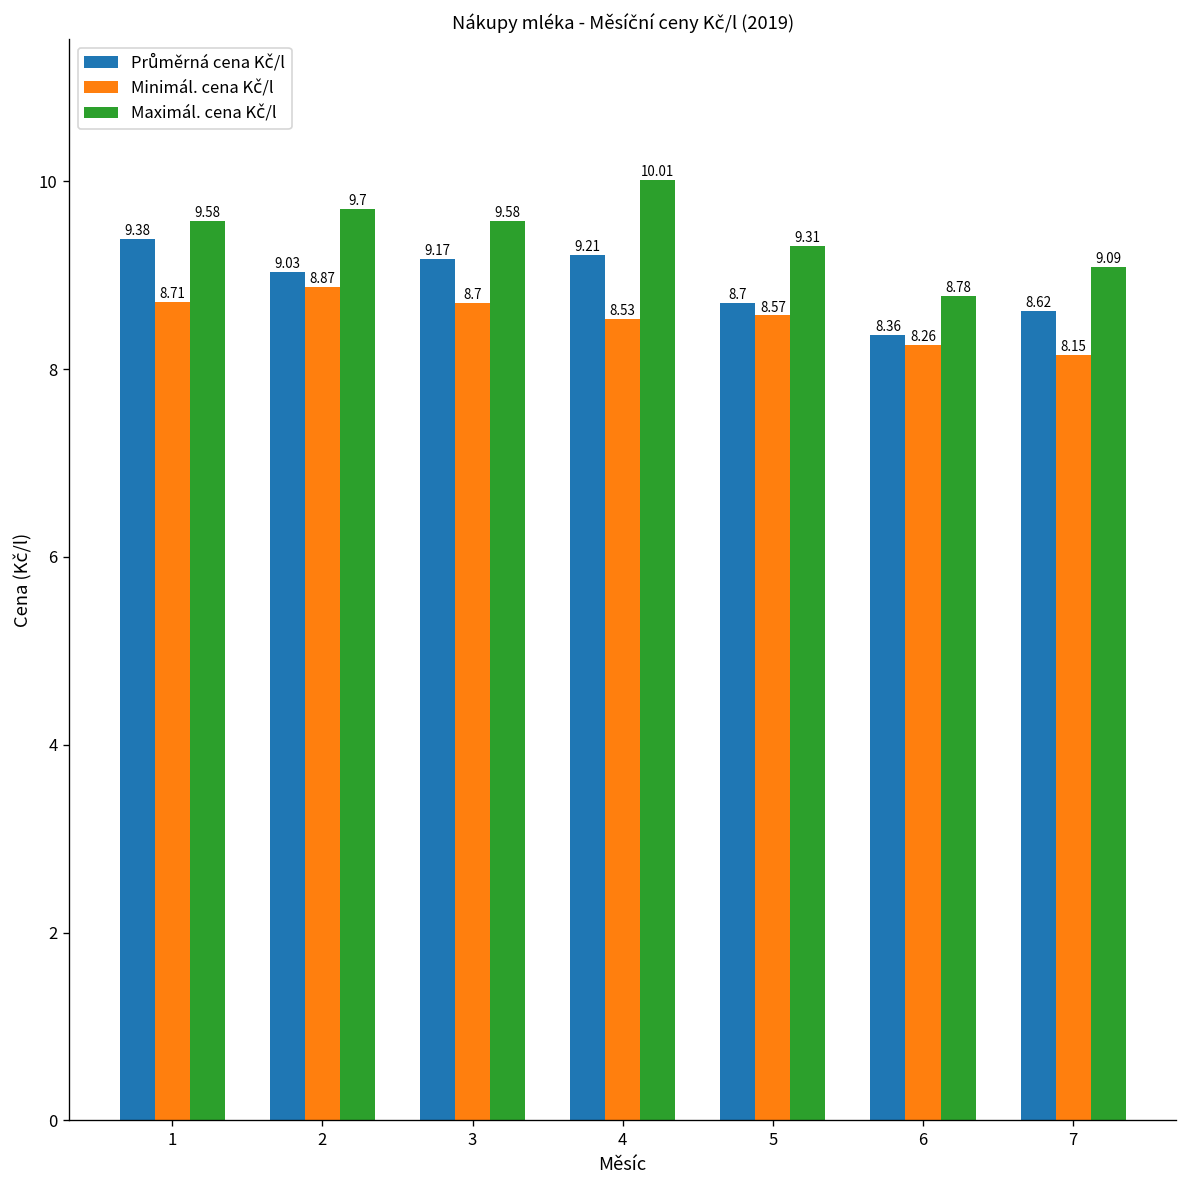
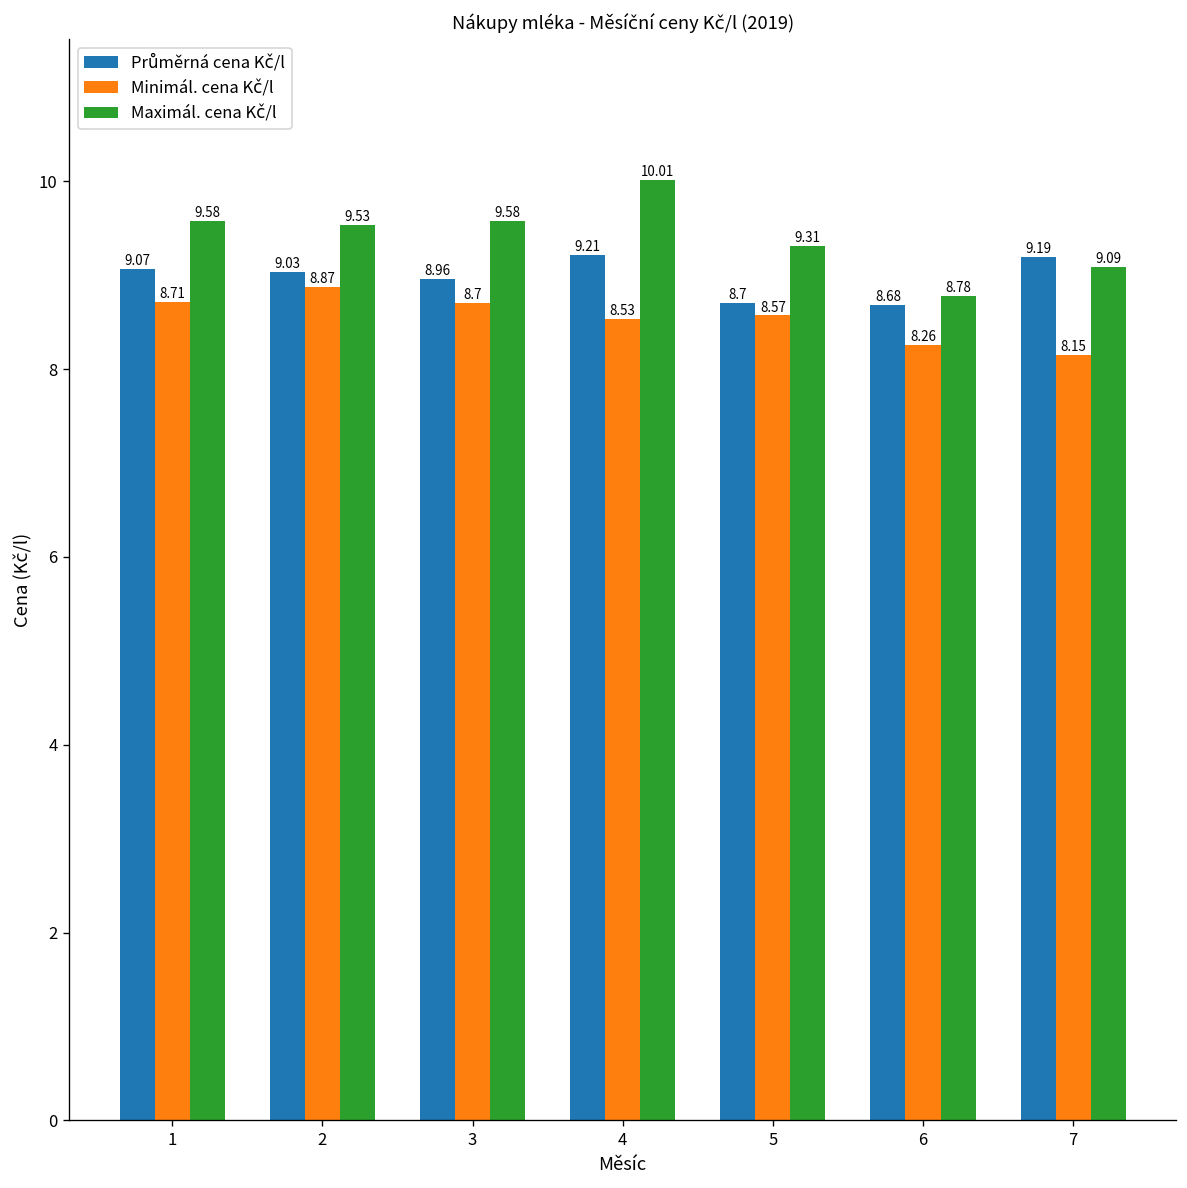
  {
    "Průměrná cena Kč/l": {
-     "1": 9.38,
+     "1": 9.07,
      "2": 9.03,
-     "3": 9.17,
+     "3": 8.96,
      "4": 9.21,
      "5": 8.7,
-     "6": 8.36,
-     "7": 8.62
+     "6": 8.68,
+     "7": 9.19
    },
    "Minimál. cena Kč/l": {
      "1": 8.71,
      "2": 8.87,
      "3": 8.7,
      "4": 8.53,
      "5": 8.57,
      "6": 8.26,
      "7": 8.15
    },
    "Maximál. cena Kč/l": {
      "1": 9.58,
-     "2": 9.7,
+     "2": 9.53,
      "3": 9.58,
      "4": 10.01,
      "5": 9.31,
      "6": 8.78,
      "7": 9.09
    }
  }
